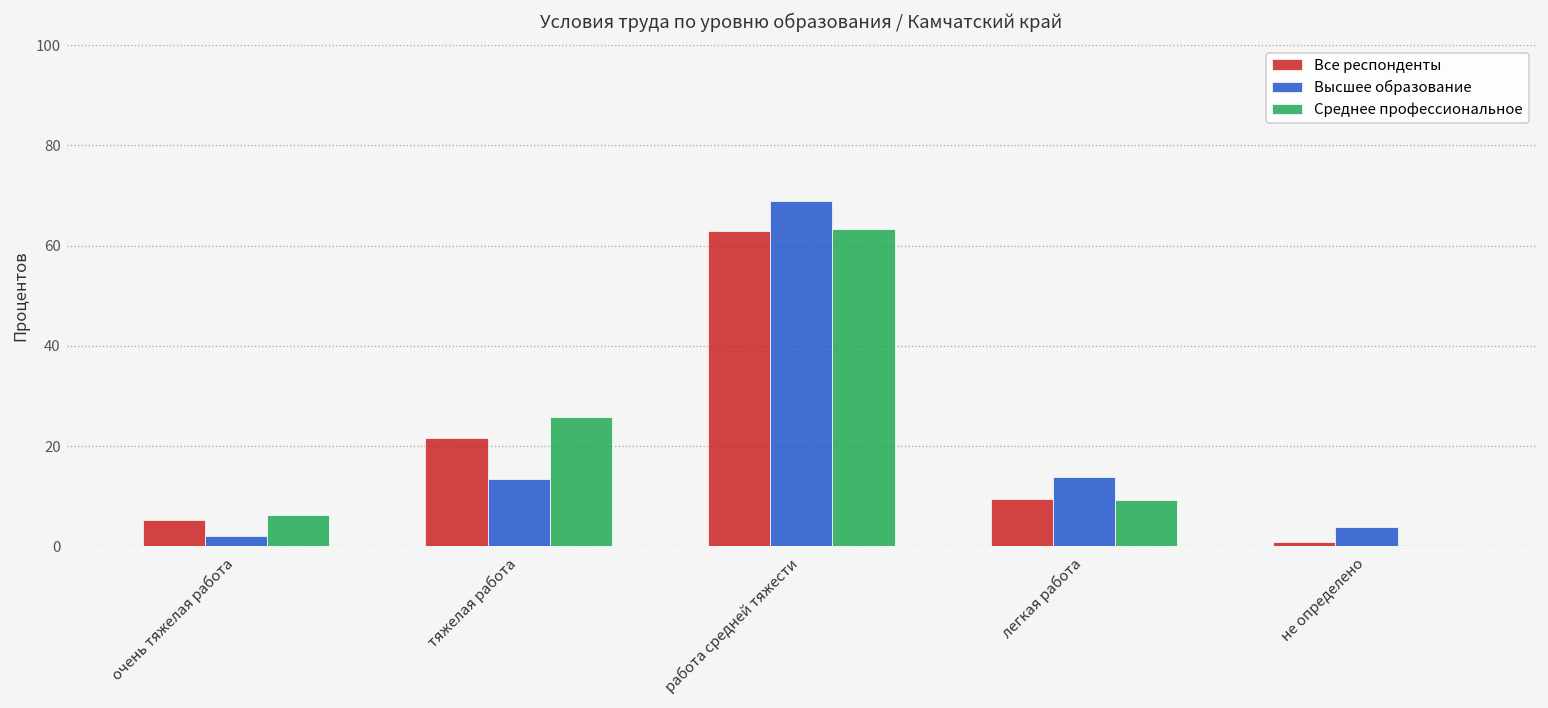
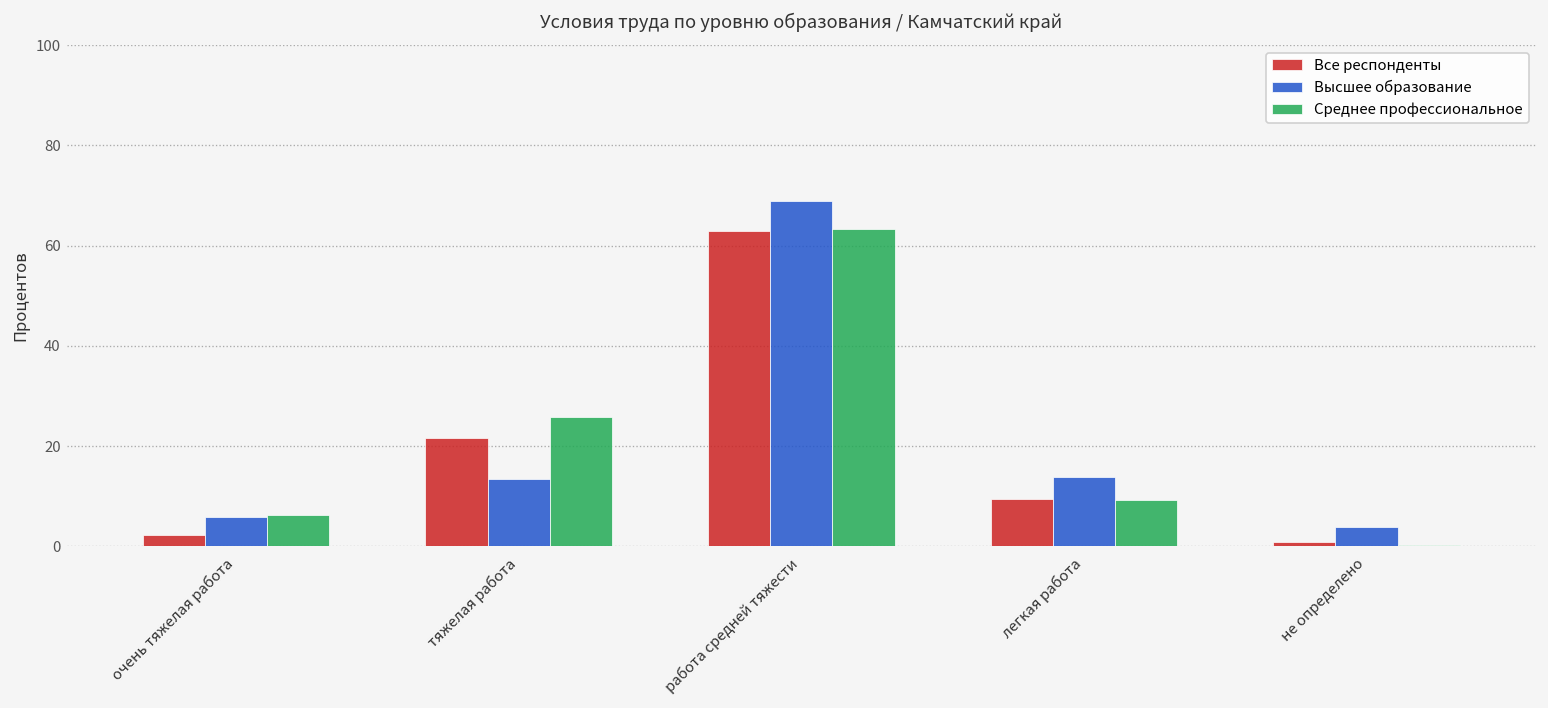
  {
    "Все респонденты": {
-     "очень тяжелая работа": 5,
+     "очень тяжелая работа": 2,
      "тяжелая работа": 22,
      "работа средней тяжести": 63,
      "легкая работа": 9,
      "не определено": 1
    },
    "Высшее образование": {
-     "очень тяжелая работа": 2,
+     "очень тяжелая работа": 6,
      "тяжелая работа": 13,
      "работа средней тяжести": 69,
      "легкая работа": 14,
      "не определено": 4
    },
    "Среднее профессиональное": {
      "очень тяжелая работа": 6,
      "тяжелая работа": 26,
      "работа средней тяжести": 63,
      "легкая работа": 9
    }
  }
